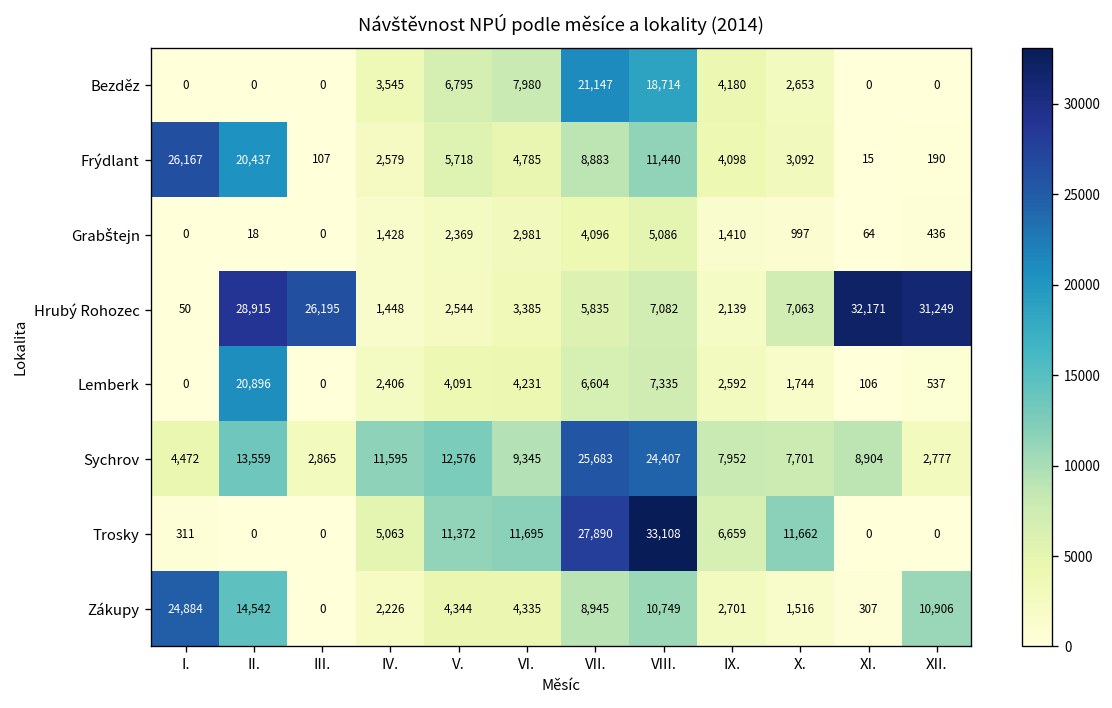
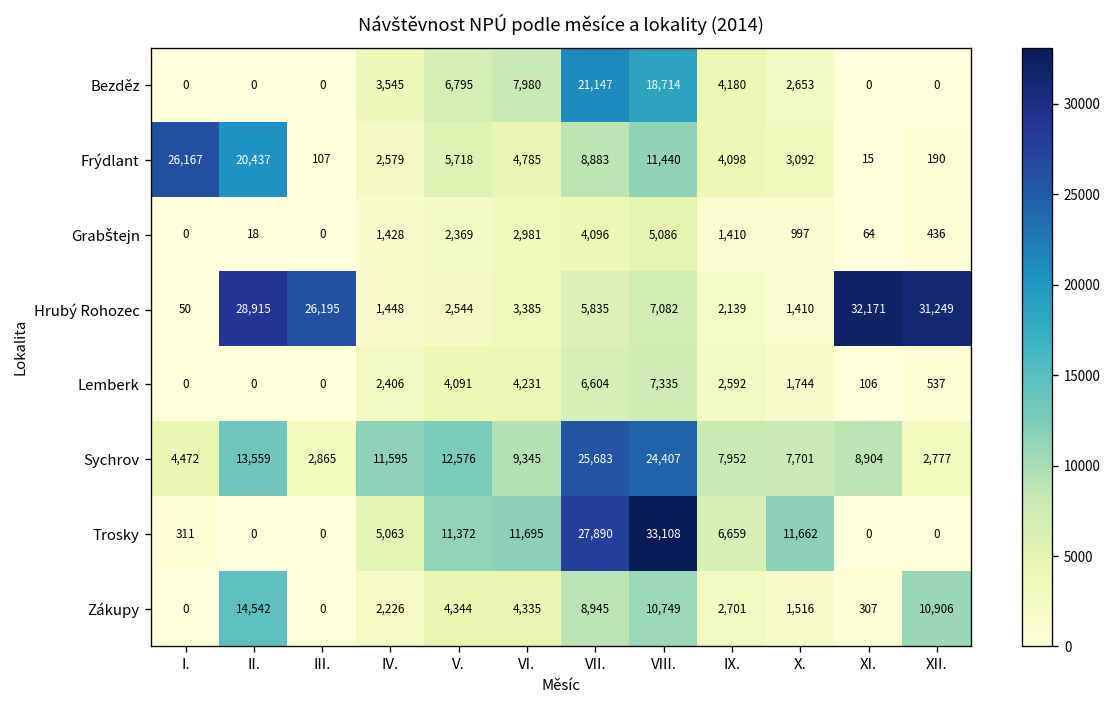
  {
    "Bezděz": {
      "I.": "0",
      "II.": "0",
      "III.": "0",
      "IV.": "3,545",
      "V.": "6,795",
      "VI.": "7,980",
      "VII.": "21,147",
      "VIII.": "18,714",
      "IX.": "4,180",
      "X.": "2,653",
      "XI.": "0",
      "XII.": "0"
    },
    "Frýdlant": {
      "I.": "26,167",
      "II.": "20,437",
      "III.": "107",
      "IV.": "2,579",
      "V.": "5,718",
      "VI.": "4,785",
      "VII.": "8,883",
      "VIII.": "11,440",
      "IX.": "4,098",
      "X.": "3,092",
      "XI.": "15",
      "XII.": "190"
    },
    "Grabštejn": {
      "I.": "0",
      "II.": "18",
      "III.": "0",
      "IV.": "1,428",
      "V.": "2,369",
      "VI.": "2,981",
      "VII.": "4,096",
      "VIII.": "5,086",
      "IX.": "1,410",
      "X.": "997",
      "XI.": "64",
      "XII.": "436"
    },
    "Hrubý Rohozec": {
      "I.": "50",
      "II.": "28,915",
      "III.": "26,195",
      "IV.": "1,448",
      "V.": "2,544",
      "VI.": "3,385",
      "VII.": "5,835",
      "VIII.": "7,082",
      "IX.": "2,139",
-     "X.": "7,063",
+     "X.": "1,410",
      "XI.": "32,171",
      "XII.": "31,249"
    },
    "Lemberk": {
      "I.": "0",
-     "II.": "20,896",
+     "II.": "0",
      "III.": "0",
      "IV.": "2,406",
      "V.": "4,091",
      "VI.": "4,231",
      "VII.": "6,604",
      "VIII.": "7,335",
      "IX.": "2,592",
      "X.": "1,744",
      "XI.": "106",
      "XII.": "537"
    },
    "Sychrov": {
      "I.": "4,472",
      "II.": "13,559",
      "III.": "2,865",
      "IV.": "11,595",
      "V.": "12,576",
      "VI.": "9,345",
      "VII.": "25,683",
      "VIII.": "24,407",
      "IX.": "7,952",
      "X.": "7,701",
      "XI.": "8,904",
      "XII.": "2,777"
    },
    "Trosky": {
      "I.": "311",
      "II.": "0",
      "III.": "0",
      "IV.": "5,063",
      "V.": "11,372",
      "VI.": "11,695",
      "VII.": "27,890",
      "VIII.": "33,108",
      "IX.": "6,659",
      "X.": "11,662",
      "XI.": "0",
      "XII.": "0"
    },
    "Zákupy": {
-     "I.": "24,884",
+     "I.": "0",
      "II.": "14,542",
      "III.": "0",
      "IV.": "2,226",
      "V.": "4,344",
      "VI.": "4,335",
      "VII.": "8,945",
      "VIII.": "10,749",
      "IX.": "2,701",
      "X.": "1,516",
      "XI.": "307",
      "XII.": "10,906"
    }
  }
